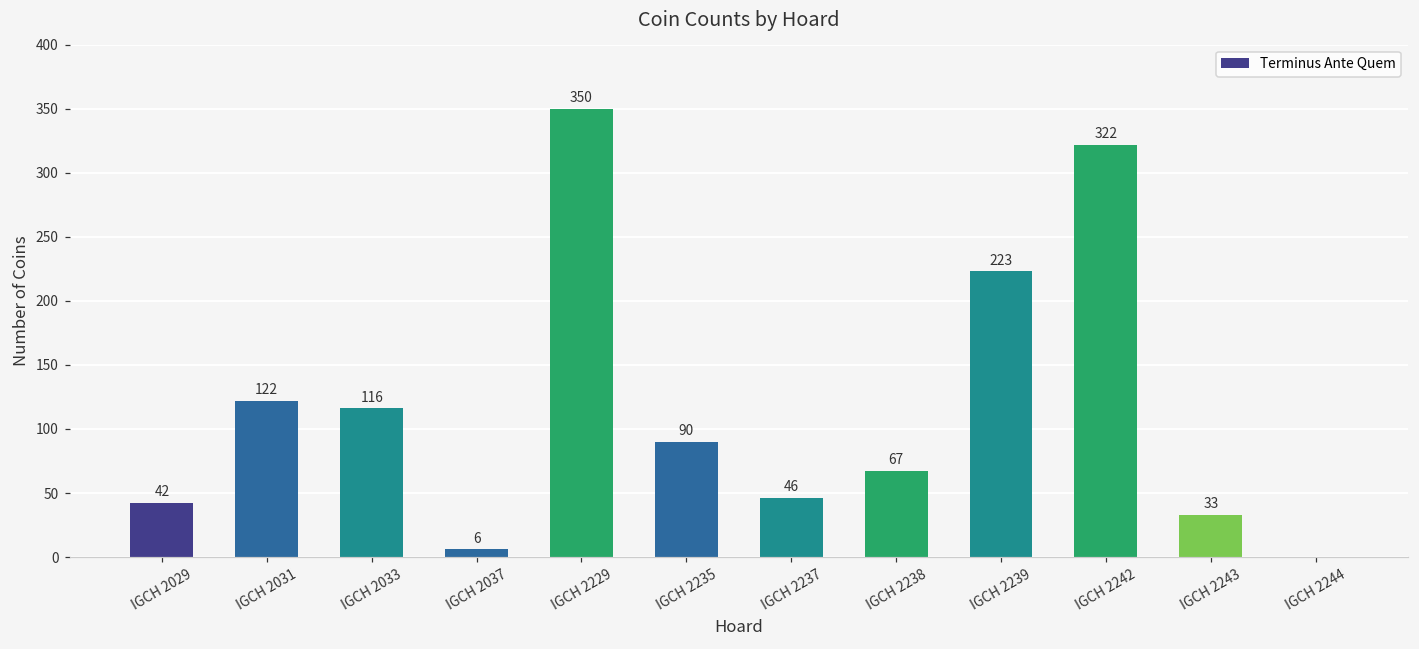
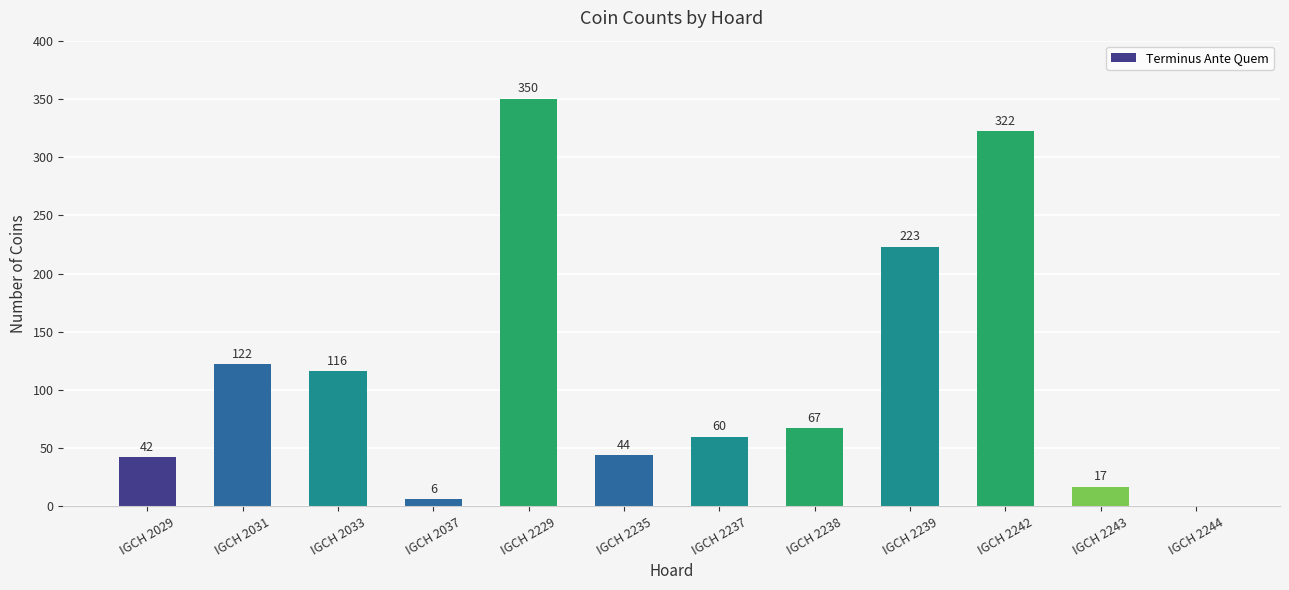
  {
    "IGCH 2029": 42,
    "IGCH 2031": 122,
    "IGCH 2033": 116,
    "IGCH 2037": 6,
    "IGCH 2229": 350,
-   "IGCH 2235": 90,
-   "IGCH 2237": 46,
+   "IGCH 2235": 44,
+   "IGCH 2237": 60,
    "IGCH 2238": 67,
    "IGCH 2239": 223,
    "IGCH 2242": 322,
-   "IGCH 2243": 33
+   "IGCH 2243": 17
  }
